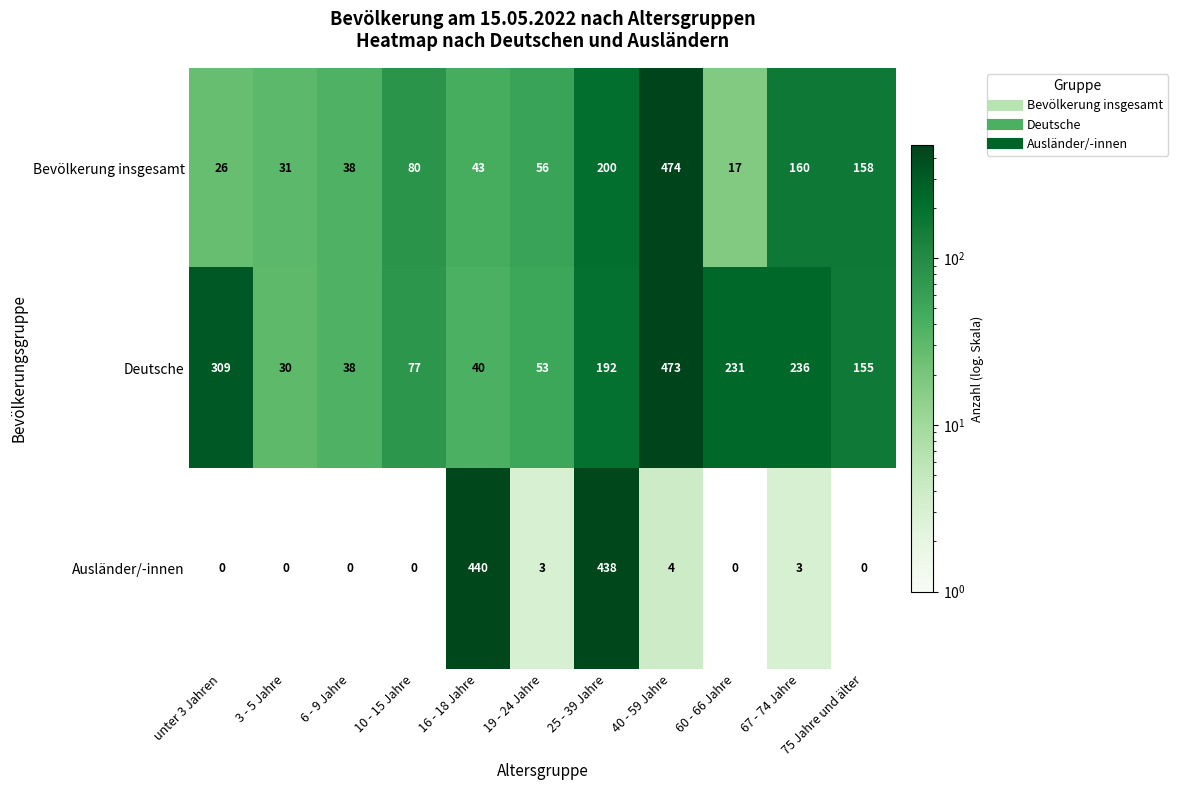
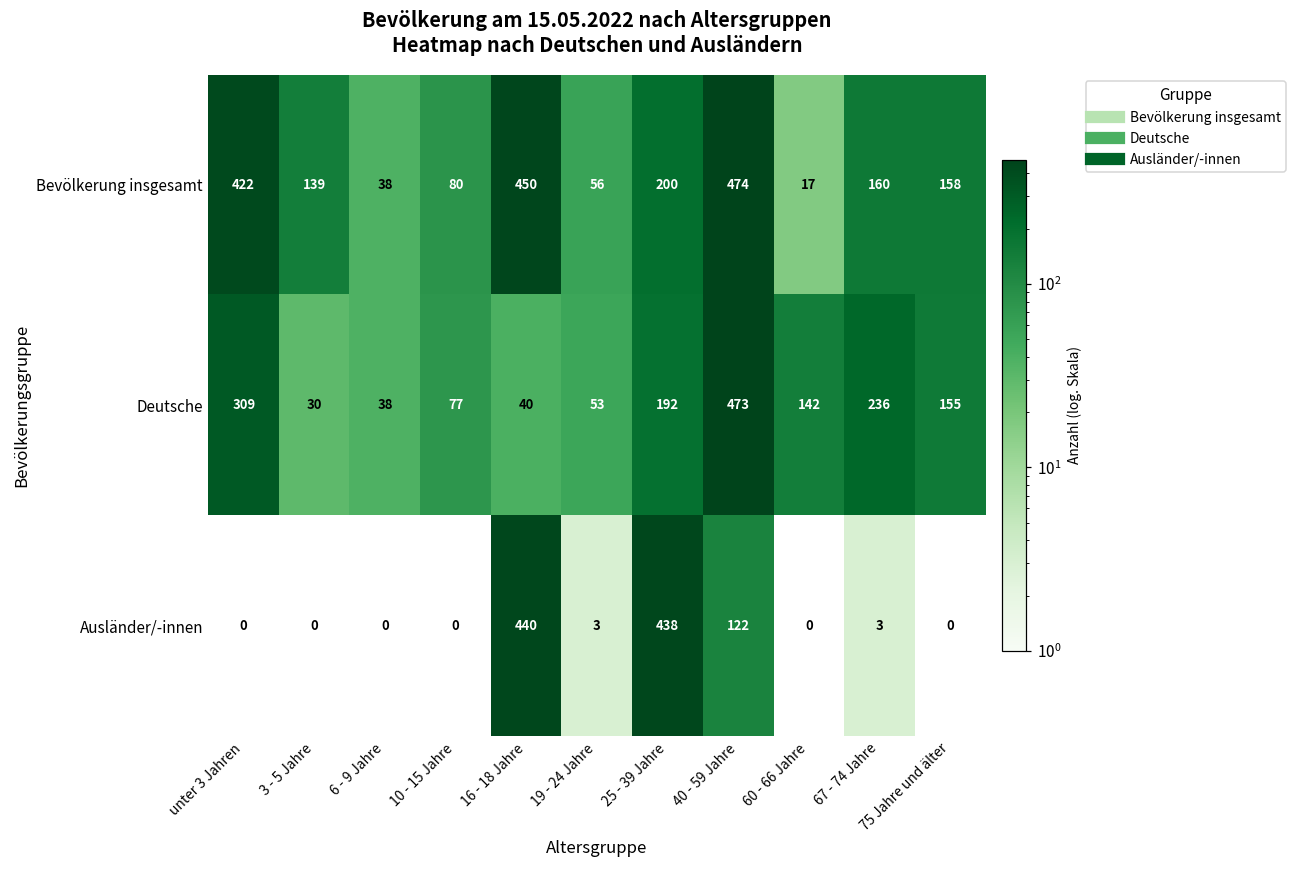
  {
    "Bevölkerung insgesamt": {
-     "unter 3 Jahren": 26,
-     "3 - 5 Jahre": 31,
+     "unter 3 Jahren": 422,
+     "3 - 5 Jahre": 139,
      "6 - 9 Jahre": 38,
      "10 - 15 Jahre": 80,
-     "16 - 18 Jahre": 43,
+     "16 - 18 Jahre": 450,
      "19 - 24 Jahre": 56,
      "25 - 39 Jahre": 200,
      "40 - 59 Jahre": 474,
      "60 - 66 Jahre": 17,
      "67 - 74 Jahre": 160,
      "75 Jahre und älter": 158
    },
    "Deutsche": {
      "unter 3 Jahren": 309,
      "3 - 5 Jahre": 30,
      "6 - 9 Jahre": 38,
      "10 - 15 Jahre": 77,
      "16 - 18 Jahre": 40,
      "19 - 24 Jahre": 53,
      "25 - 39 Jahre": 192,
      "40 - 59 Jahre": 473,
-     "60 - 66 Jahre": 231,
+     "60 - 66 Jahre": 142,
      "67 - 74 Jahre": 236,
      "75 Jahre und älter": 155
    },
    "Ausländer/-innen": {
      "unter 3 Jahren": 0,
      "3 - 5 Jahre": 0,
      "6 - 9 Jahre": 0,
      "10 - 15 Jahre": 0,
      "16 - 18 Jahre": 440,
      "19 - 24 Jahre": 3,
      "25 - 39 Jahre": 438,
-     "40 - 59 Jahre": 4,
+     "40 - 59 Jahre": 122,
      "60 - 66 Jahre": 0,
      "67 - 74 Jahre": 3,
      "75 Jahre und älter": 0
    }
  }
